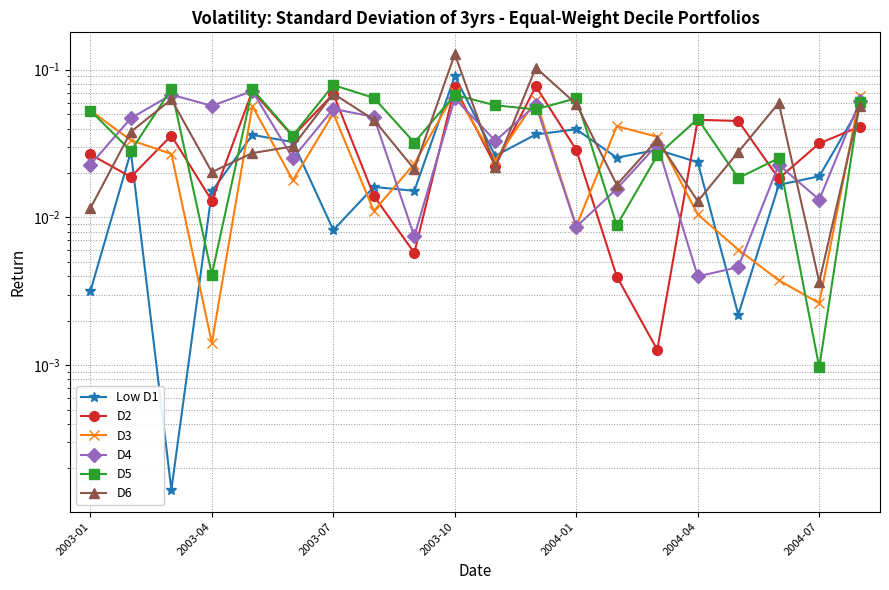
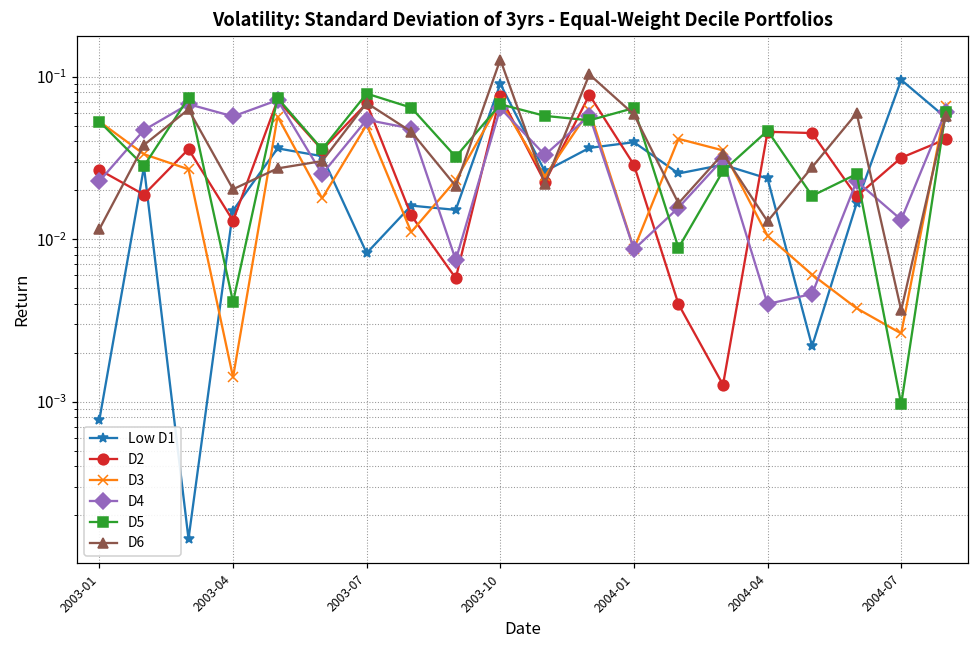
  {
    "Low D1": {
-     "2003-01": 0.0032,
+     "2003-01": 0.0008,
      "2003-04": 0.015,
      "2003-07": 0.008,
      "2003-10": 0.09,
      "2004-01": 0.040,
      "2004-04": 0.024,
-     "2004-07": 0.019
+     "2004-07": 0.10
    },
    "D2": {
      "2003-01": 0.027,
      "2003-04": 0.013,
      "2003-10": 0.08,
      "2004-01": 0.029,
      "2004-07": 0.032
    },
    "D3": {
      "2003-04": 0.0014,
      "2003-07": 0.051,
      "2004-04": 0.010,
      "2004-07": 0.0026
    },
    "D4": {
      "2003-01": 0.023,
      "2003-04": 0.057,
      "2003-07": 0.054,
      "2003-10": 0.064,
      "2004-04": 0.0040,
      "2004-07": 0.013
    },
    "D5": {
      "2003-04": 0.0041,
      "2003-07": 0.08,
      "2004-01": 0.064,
      "2004-07": 0.0010
    },
    "D6": {
      "2003-01": 0.012,
      "2003-04": 0.020,
      "2003-10": 0.13,
      "2004-01": 0.059,
      "2004-04": 0.013,
      "2004-07": 0.0037
    }
  }
